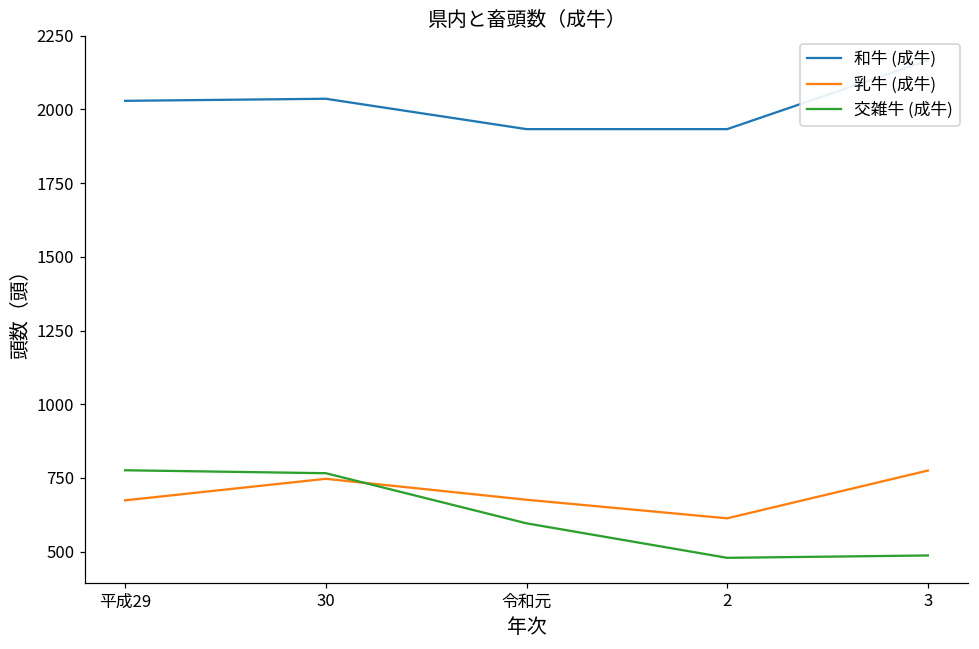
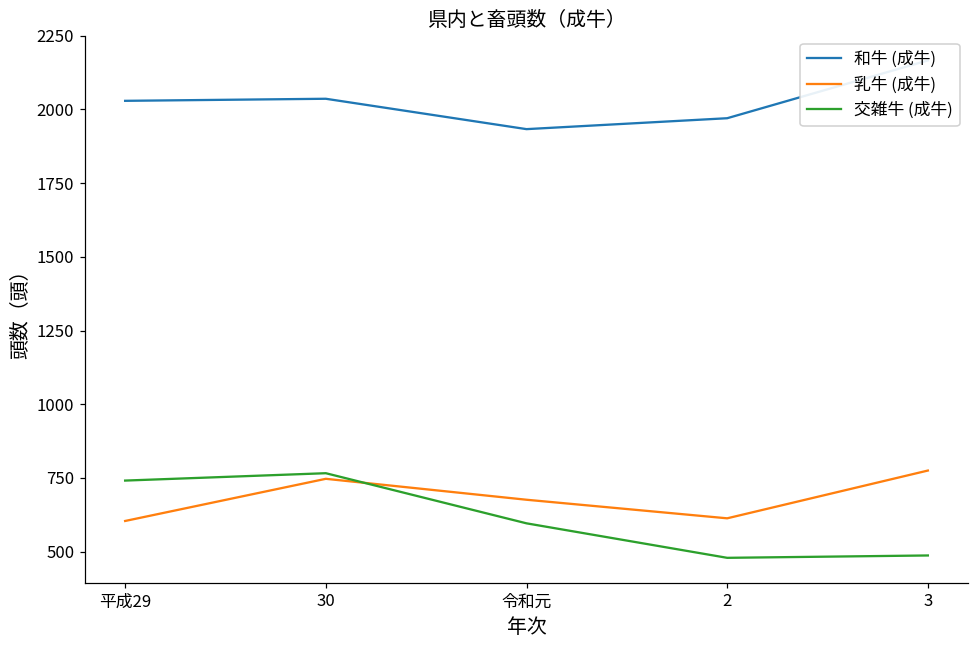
  {
    "和牛 (成牛)": {
      "平成29": 2030,
      "30": 2040,
      "令和元": 1930,
-     "2": 1930
+     "2": 1970
    },
    "乳牛 (成牛)": {
-     "平成29": 670,
+     "平成29": 600,
      "30": 750,
      "令和元": 680,
      "2": 610,
      "3": 780
    },
    "交雑牛 (成牛)": {
-     "平成29": 780,
+     "平成29": 740,
      "30": 770,
      "令和元": 600,
      "2": 480,
      "3": 490
    }
  }
